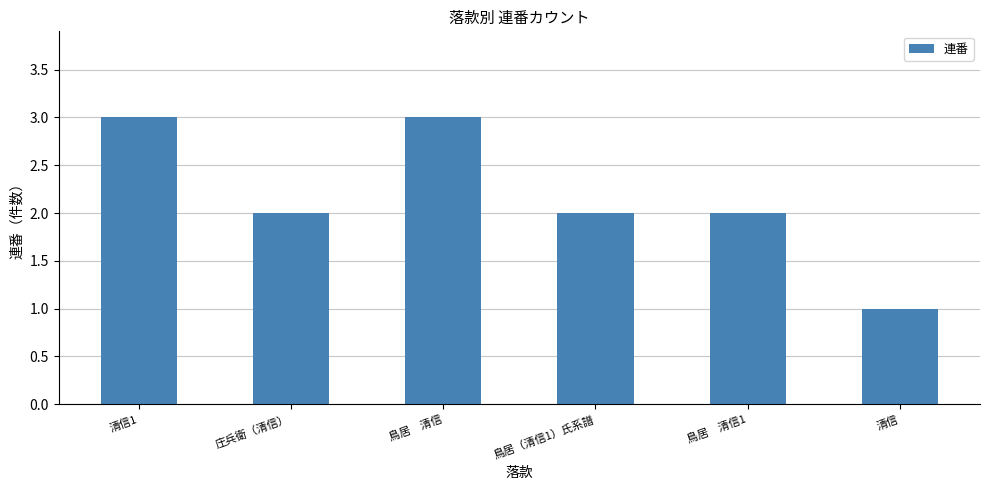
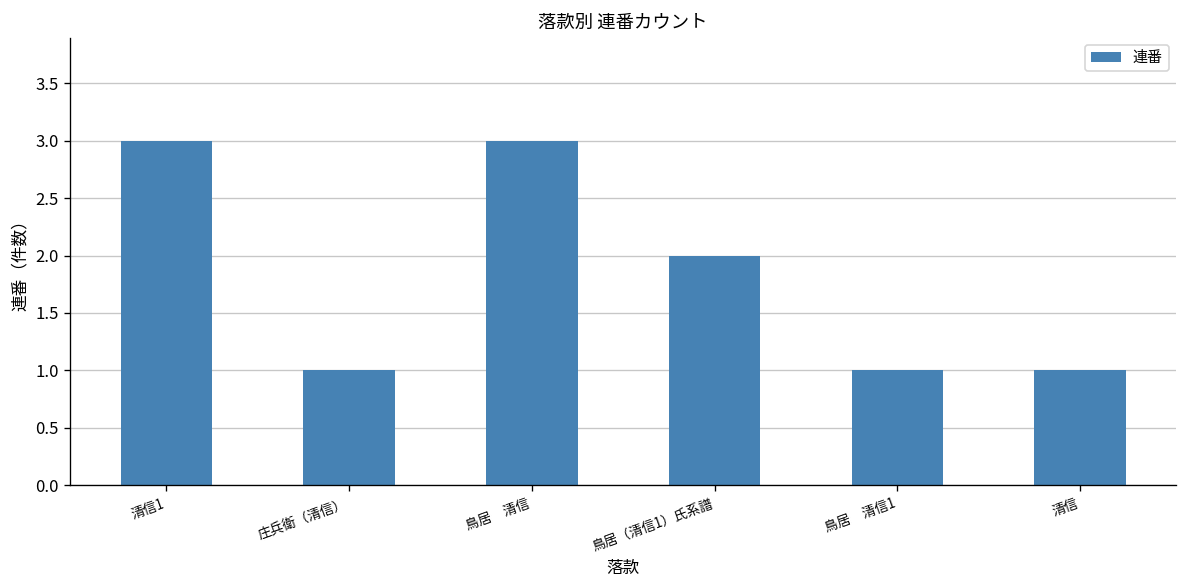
  {
    "清信1": 3,
-   "庄兵衛（清信）": 2,
+   "庄兵衛（清信）": 1,
    "鳥居 清信": 3,
    "鳥居（清信1）氏系譜": 2,
-   "鳥居 清信1": 2,
+   "鳥居 清信1": 1,
    "清信": 1
  }
